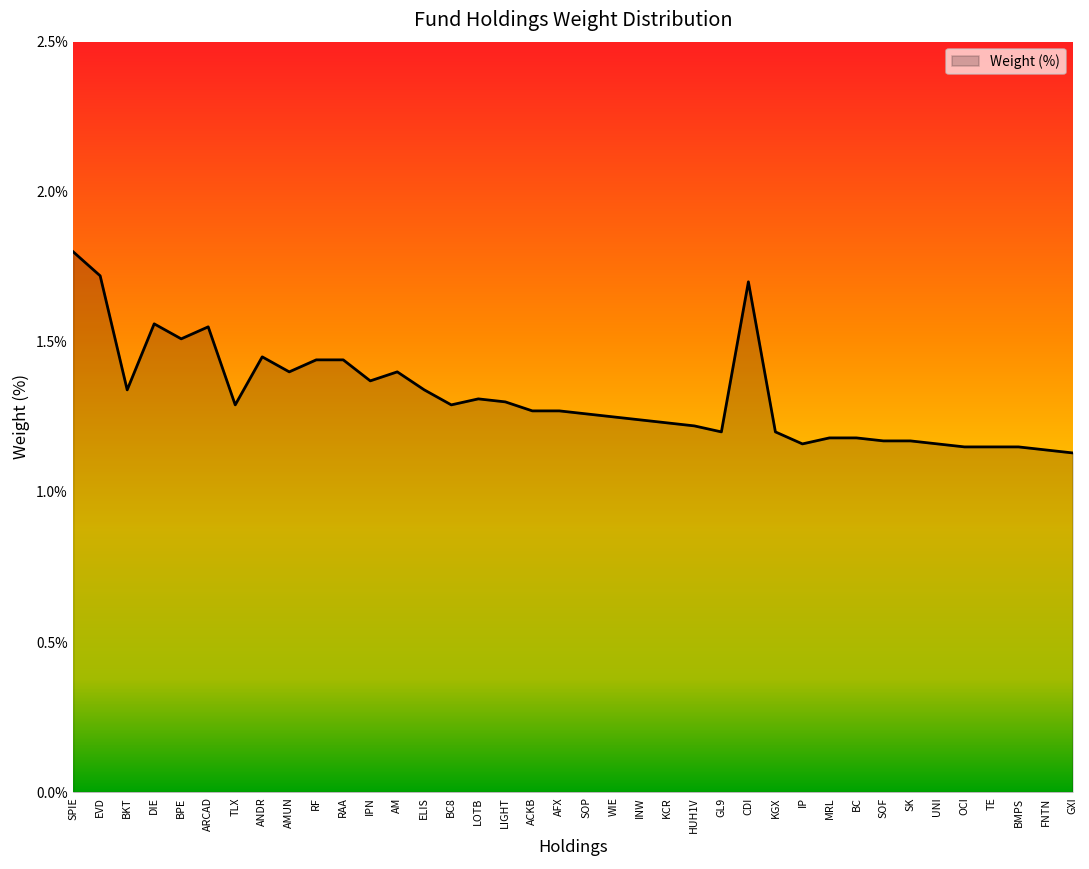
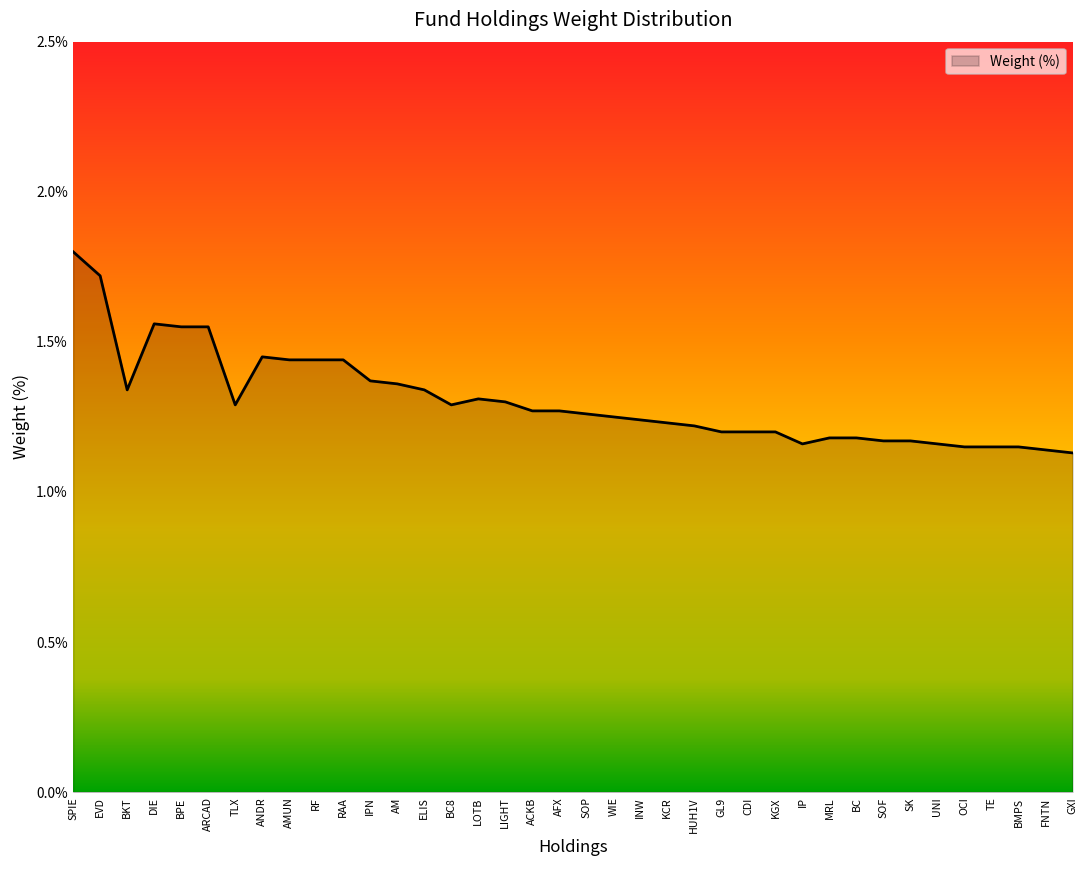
  {
    "SPIE": "1.80%",
    "EVD": "1.72%",
    "BKT": "1.34%",
    "DIE": "1.56%",
-   "BPE": "1.51%",
+   "BPE": "1.55%",
    "ARCAD": "1.55%",
    "TLX": "1.29%",
    "ANDR": "1.45%",
-   "AMUN": "1.40%",
+   "AMUN": "1.44%",
    "RF": "1.44%",
    "RAA": "1.44%",
    "IPN": "1.37%",
-   "AM": "1.40%",
+   "AM": "1.36%",
    "ELIS": "1.34%",
    "BC8": "1.29%",
    "LOTB": "1.31%",
    "LIGHT": "1.30%",
    "ACKB": "1.27%",
    "AFX": "1.27%",
    "SOP": "1.26%",
    "WIE": "1.25%",
    "INW": "1.24%",
    "KCR": "1.23%",
    "HUH1V": "1.22%",
    "GL9": "1.20%",
-   "CDI": "1.7%",
+   "CDI": "1.2%",
    "KGX": "1.20%",
    "IP": "1.16%",
    "MRL": "1.18%",
    "BC": "1.18%",
    "SOF": "1.17%",
    "SK": "1.17%",
    "UNI": "1.16%",
    "OCI": "1.15%",
    "TE": "1.15%",
    "BMPS": "1.15%",
    "FNTN": "1.14%",
    "GXI": "1.13%"
  }
